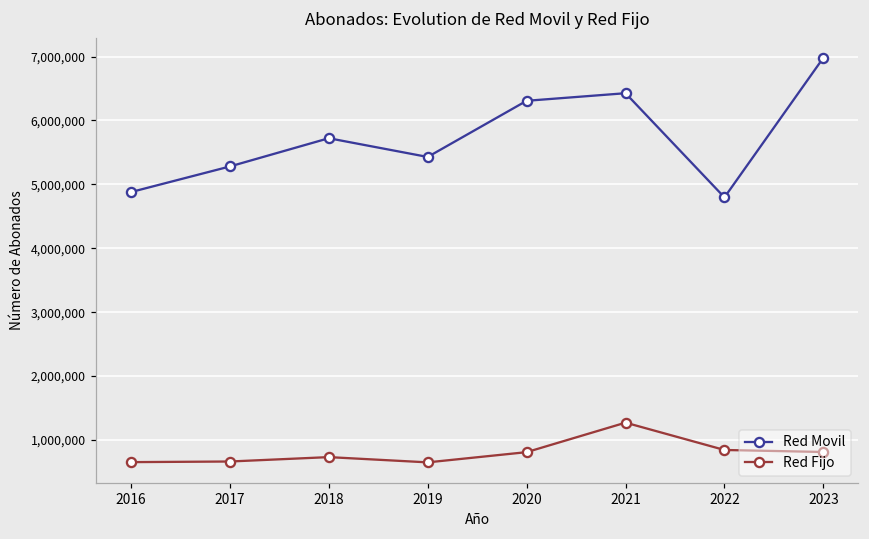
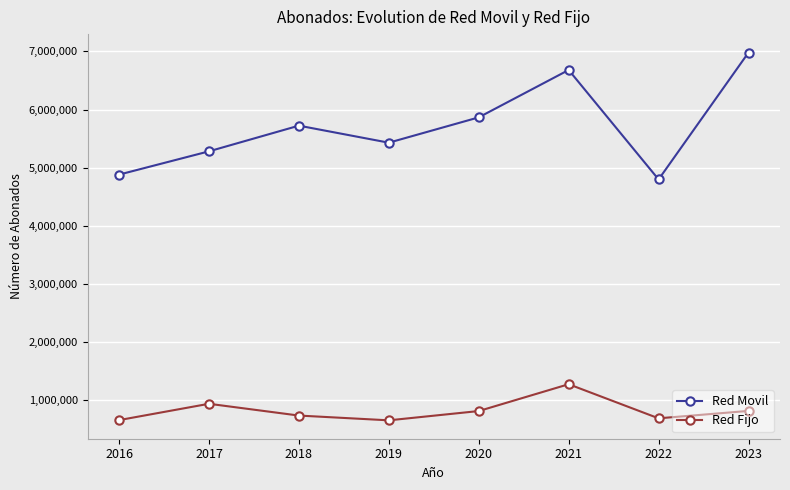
  {
    "Red Movil": {
      "2016": "4,900,000",
      "2017": "5,300,000",
      "2018": "5,700,000",
      "2019": "5,400,000",
-     "2020": "6,300,000",
-     "2021": "6,400,000",
+     "2020": "5,900,000",
+     "2021": "6,700,000",
      "2022": "4,800,000",
      "2023": "7,000,000"
    },
    "Red Fijo": {
      "2016": "700,000",
-     "2017": "700,000",
+     "2017": "900,000",
      "2018": "700,000",
      "2019": "600,000",
      "2020": "800,000",
      "2021": "1,300,000",
-     "2022": "800,000"
+     "2022": "700,000"
    }
  }
